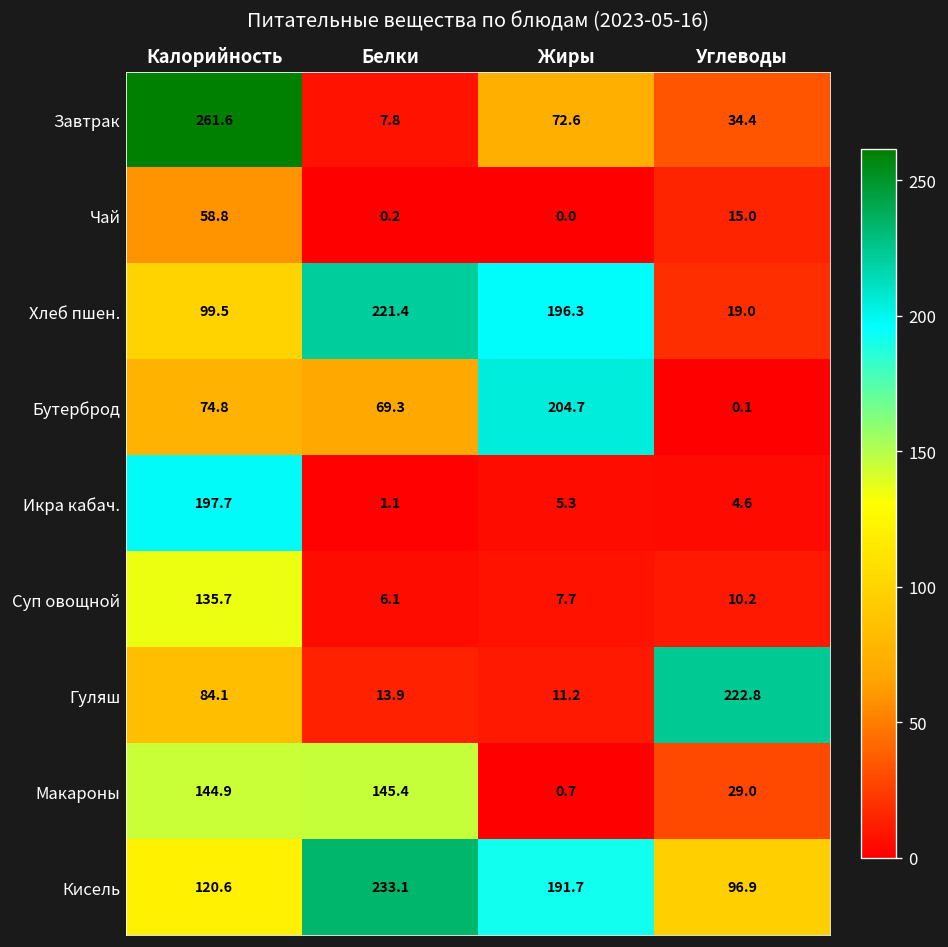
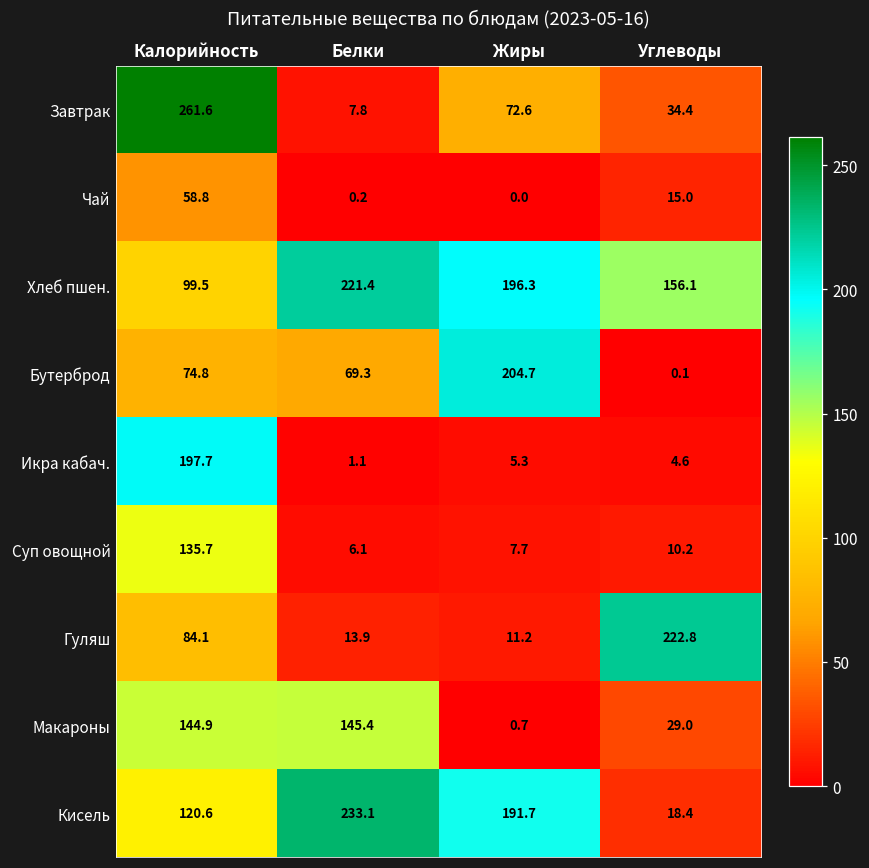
  {
    "Завтрак": {
      "Калорийность": 261.6,
      "Белки": 7.8,
      "Жиры": 72.6,
      "Углеводы": 34.4
    },
    "Чай": {
      "Калорийность": 58.8,
      "Белки": 0.2,
      "Жиры": 0.0,
      "Углеводы": 15.0
    },
    "Хлеб пшен.": {
      "Калорийность": 99.5,
      "Белки": 221.4,
      "Жиры": 196.3,
-     "Углеводы": 19.0
+     "Углеводы": 156.1
    },
    "Бутерброд": {
      "Калорийность": 74.8,
      "Белки": 69.3,
      "Жиры": 204.7,
      "Углеводы": 0.1
    },
    "Икра кабач.": {
      "Калорийность": 197.7,
      "Белки": 1.1,
      "Жиры": 5.3,
      "Углеводы": 4.6
    },
    "Суп овощной": {
      "Калорийность": 135.7,
      "Белки": 6.1,
      "Жиры": 7.7,
      "Углеводы": 10.2
    },
    "Гуляш": {
      "Калорийность": 84.1,
      "Белки": 13.9,
      "Жиры": 11.2,
      "Углеводы": 222.8
    },
    "Макароны": {
      "Калорийность": 144.9,
      "Белки": 145.4,
      "Жиры": 0.7,
      "Углеводы": 29.0
    },
    "Кисель": {
      "Калорийность": 120.6,
      "Белки": 233.1,
      "Жиры": 191.7,
-     "Углеводы": 96.9
+     "Углеводы": 18.4
    }
  }
